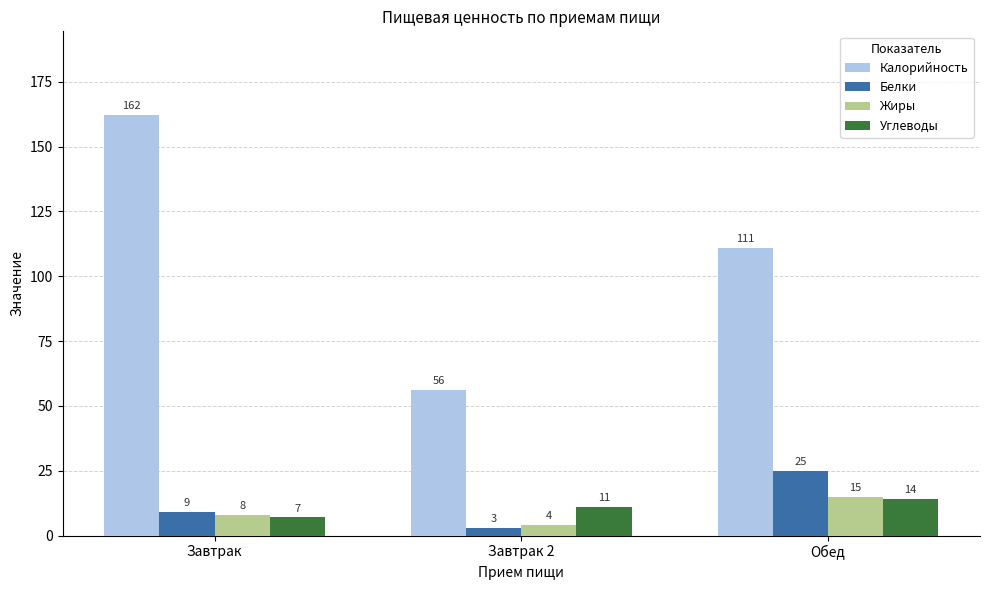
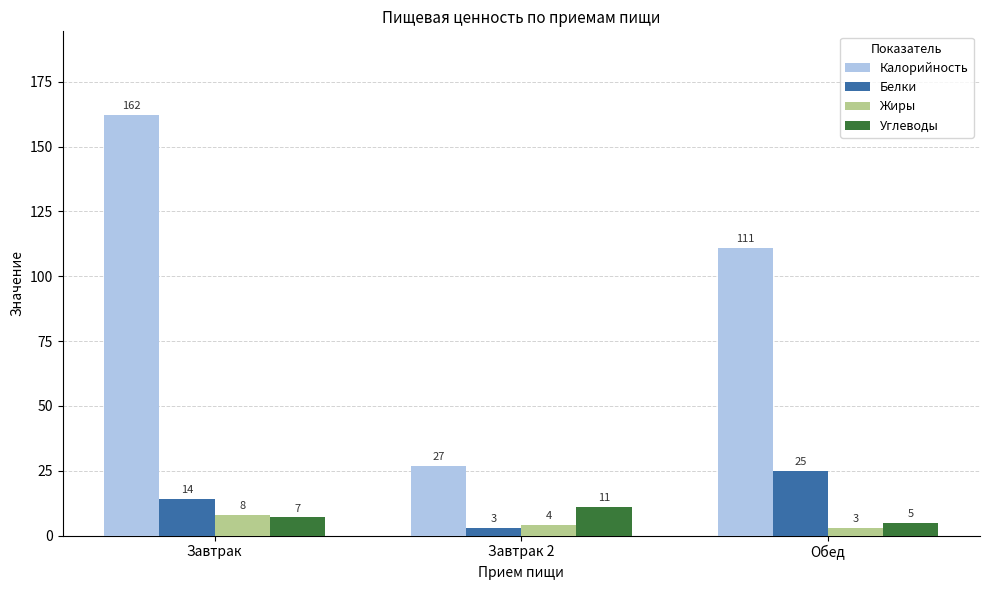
  {
    "Калорийность": {
      "Завтрак": 162,
-     "Завтрак 2": 56,
+     "Завтрак 2": 27,
      "Обед": 111
    },
    "Белки": {
-     "Завтрак": 9,
+     "Завтрак": 14,
      "Завтрак 2": 3,
      "Обед": 25
    },
    "Жиры": {
      "Завтрак": 8,
      "Завтрак 2": 4,
-     "Обед": 15
+     "Обед": 3
    },
    "Углеводы": {
      "Завтрак": 7,
      "Завтрак 2": 11,
-     "Обед": 14
+     "Обед": 5
    }
  }
